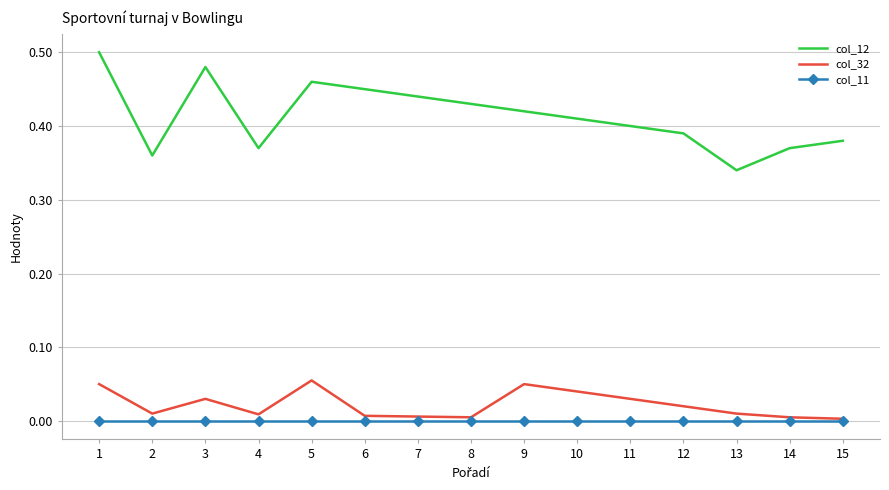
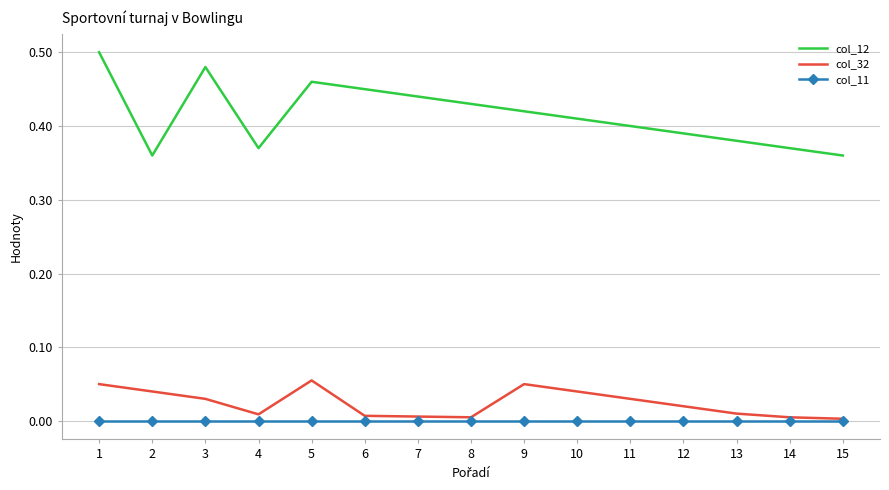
  {
    "col_12": {
      "1": 0.50,
      "2": 0.36,
      "3": 0.48,
      "4": 0.37,
      "5": 0.46,
      "6": 0.45,
      "7": 0.44,
      "8": 0.43,
      "9": 0.42,
      "10": 0.41,
      "11": 0.40,
      "12": 0.39,
-     "13": 0.34,
+     "13": 0.38,
      "14": 0.37,
-     "15": 0.38
+     "15": 0.36
    },
    "col_32": {
      "1": 0.05,
-     "2": 0.01,
+     "2": 0.04,
      "3": 0.03,
      "4": 0.01,
      "5": 0.06,
      "6": 0.01,
      "7": 0.01,
      "8": 0.01,
      "9": 0.05,
      "10": 0.04,
      "11": 0.03,
      "12": 0.02,
      "13": 0.01,
      "14": 0.01
    },
    "col_11": {
      "1": 0.00,
      "2": 0.00,
      "3": 0.00,
      "4": 0.00,
      "5": 0.00,
      "6": 0.00,
      "7": 0.00,
      "8": 0.00,
      "9": 0.00,
      "10": 0.00,
      "11": 0.00,
      "12": 0.00,
      "13": 0.00,
      "14": 0.00
    }
  }
